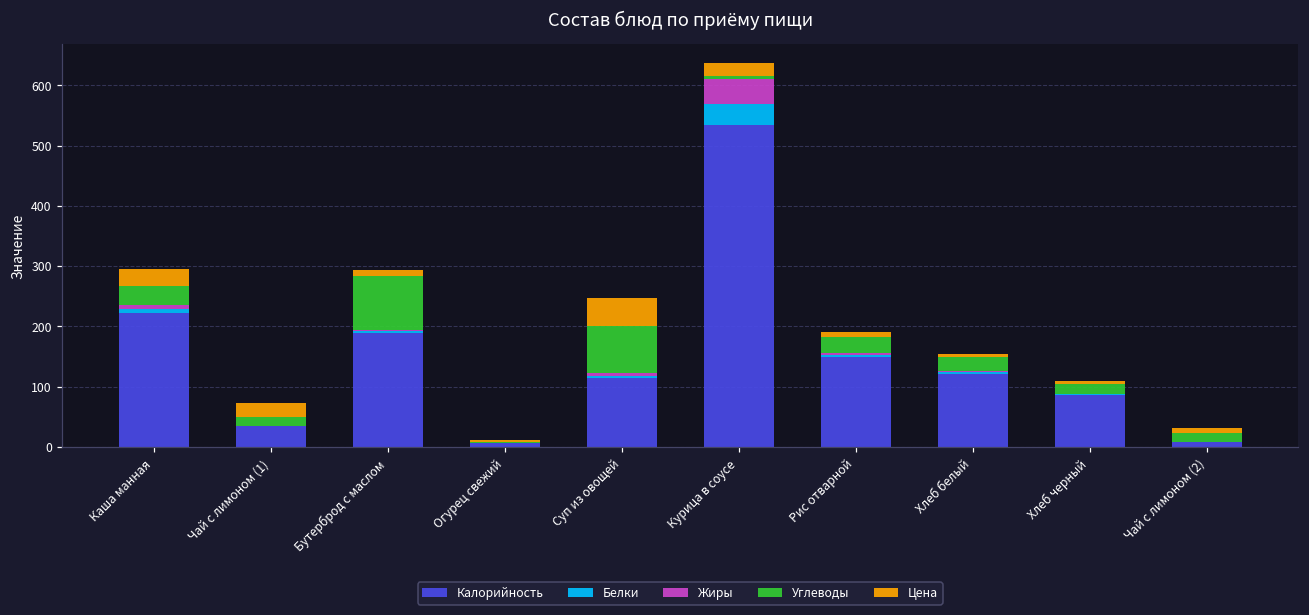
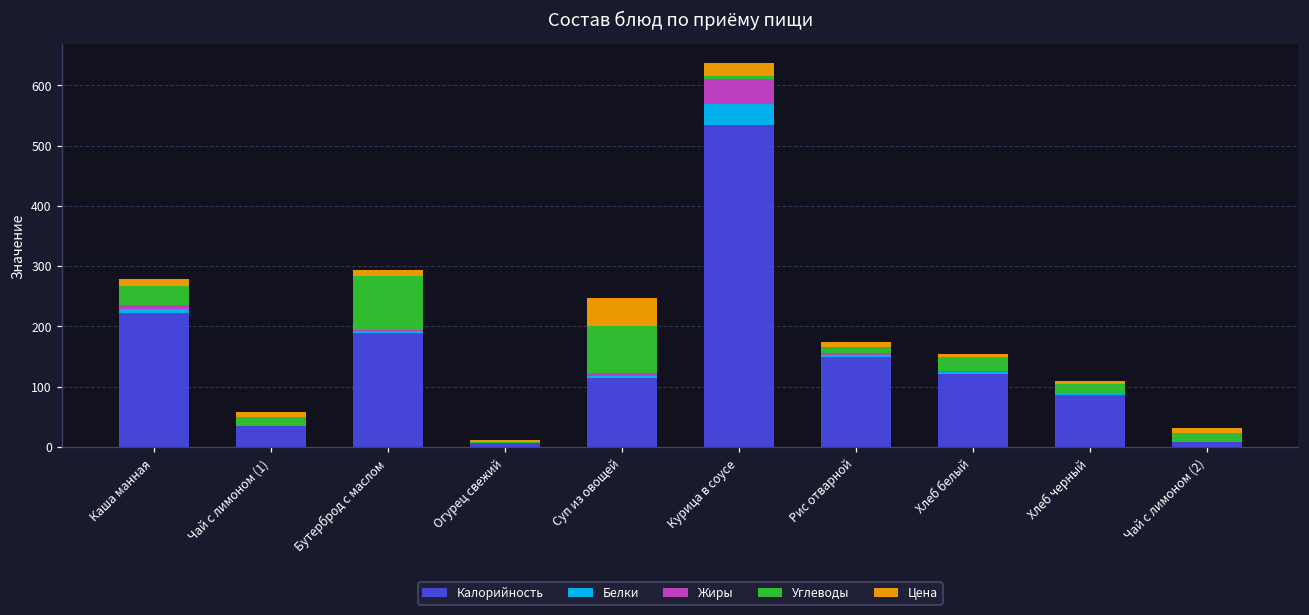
  {
    "Калорийность": {
      "Каша манная": 220,
      "Чай с лимоном (1)": 30,
      "Бутерброд с маслом": 190,
      "Огурец свежий": 10,
      "Суп из овощей": 120,
      "Курица в соусе": 530,
      "Рис отварной": 150,
      "Хлеб белый": 120,
      "Хлеб черный": 90,
      "Чай с лимоном (2)": 10
    },
    "Белки": {
      "Каша манная": 10,
      "Курица в соусе": 30
    },
    "Жиры": {
      "Каша манная": 10,
      "Суп из овощей": 10,
      "Курица в соусе": 40
    },
    "Углеводы": {
      "Каша манная": 30,
      "Чай с лимоном (1)": 20,
      "Бутерброд с маслом": 90,
      "Суп из овощей": 80,
      "Курица в соусе": 10,
-     "Рис отварной": 30,
+     "Рис отварной": 10,
      "Хлеб белый": 20,
      "Хлеб черный": 20,
      "Чай с лимоном (2)": 20
    },
    "Цена": {
-     "Каша манная": 30,
-     "Чай с лимоном (1)": 20,
+     "Каша манная": 10,
+     "Чай с лимоном (1)": 10,
      "Бутерброд с маслом": 10,
      "Суп из овощей": 50,
      "Курица в соусе": 20,
      "Рис отварной": 10,
      "Хлеб белый": 10,
      "Хлеб черный": 10,
      "Чай с лимоном (2)": 10
    }
  }
